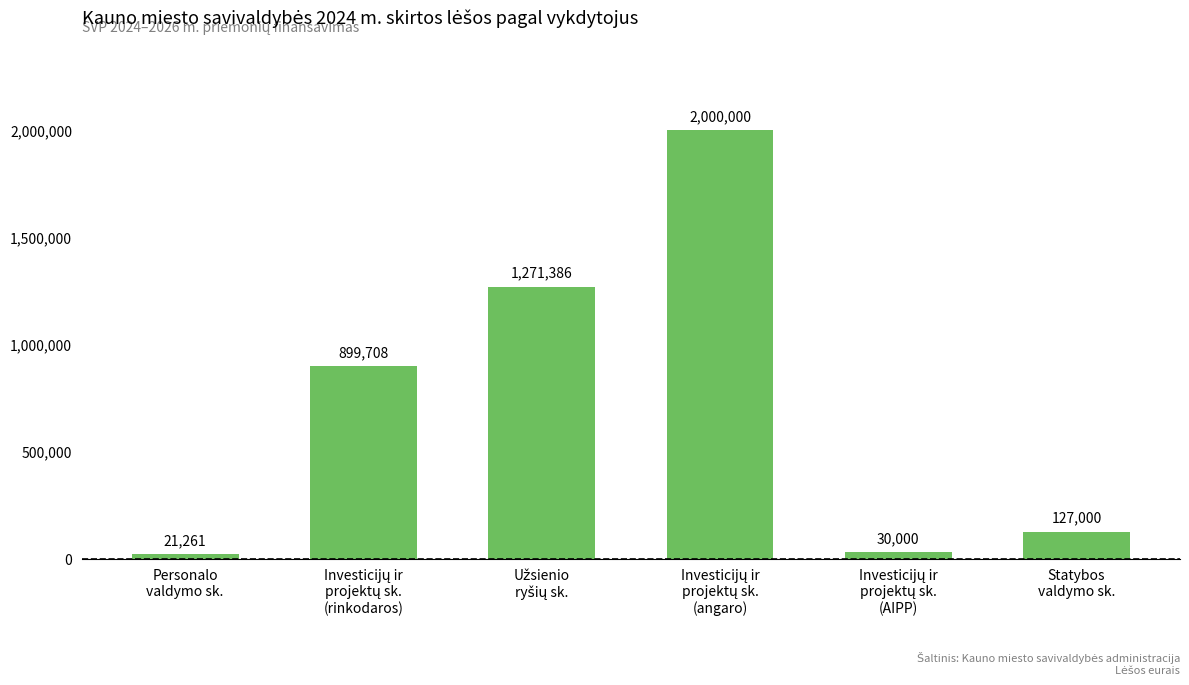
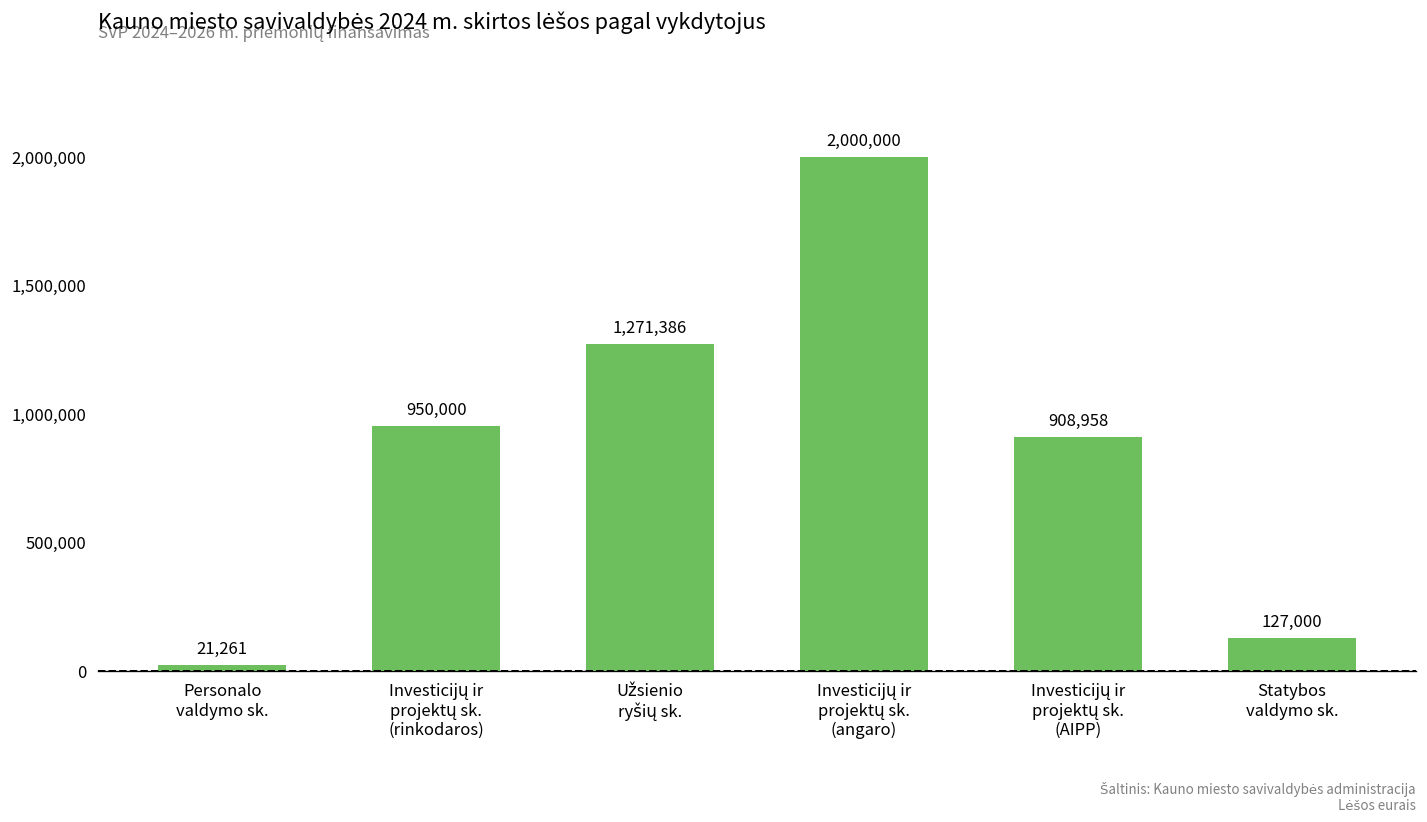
  {
    "Personalo valdymo sk.": "21,261",
-   "Investicijų ir projektų sk. (rinkodaros)": "899,708",
+   "Investicijų ir projektų sk. (rinkodaros)": "950,000",
    "Užsienio ryšių sk.": "1,271,386",
    "Investicijų ir projektų sk. (angaro)": "2,000,000",
-   "Investicijų ir projektų sk. (AIPP)": "30,000",
+   "Investicijų ir projektų sk. (AIPP)": "908,958",
    "Statybos valdymo sk.": "127,000"
  }
